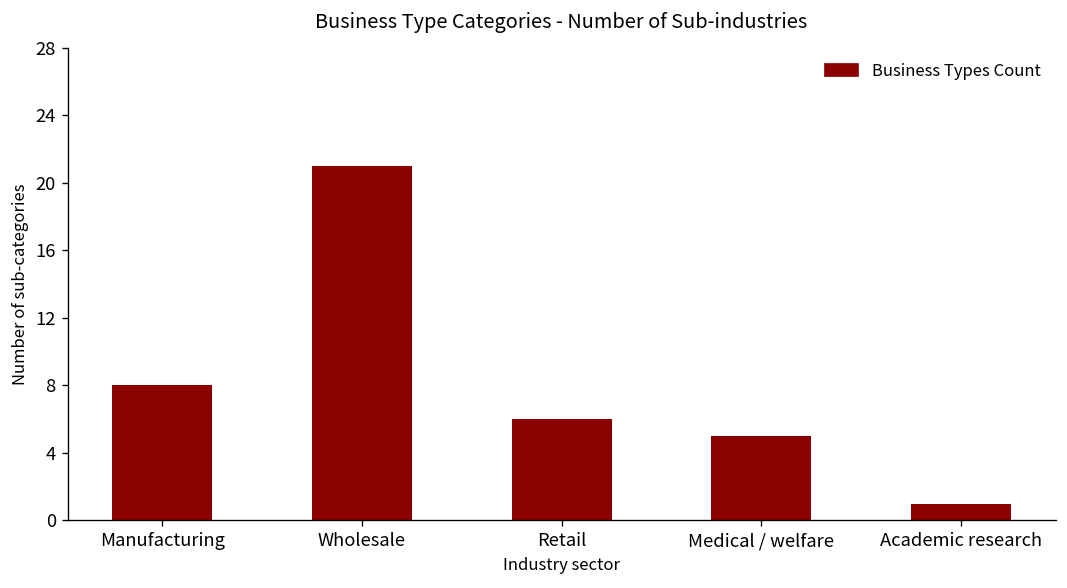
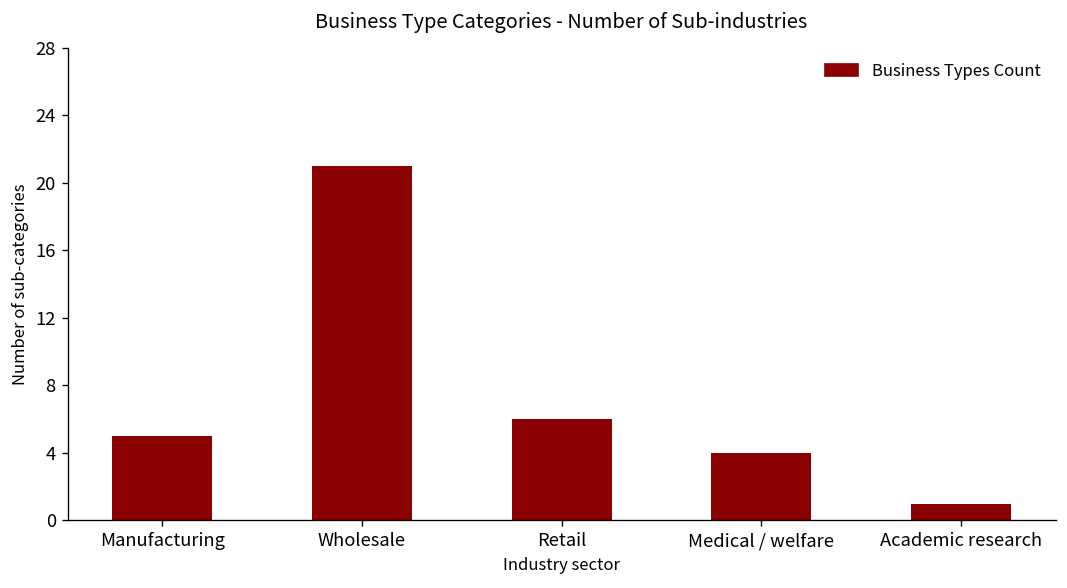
  {
-   "Manufacturing": 8,
+   "Manufacturing": 5,
    "Wholesale": 21,
    "Retail": 6,
-   "Medical / welfare": 5,
+   "Medical / welfare": 4,
    "Academic research": 1
  }
